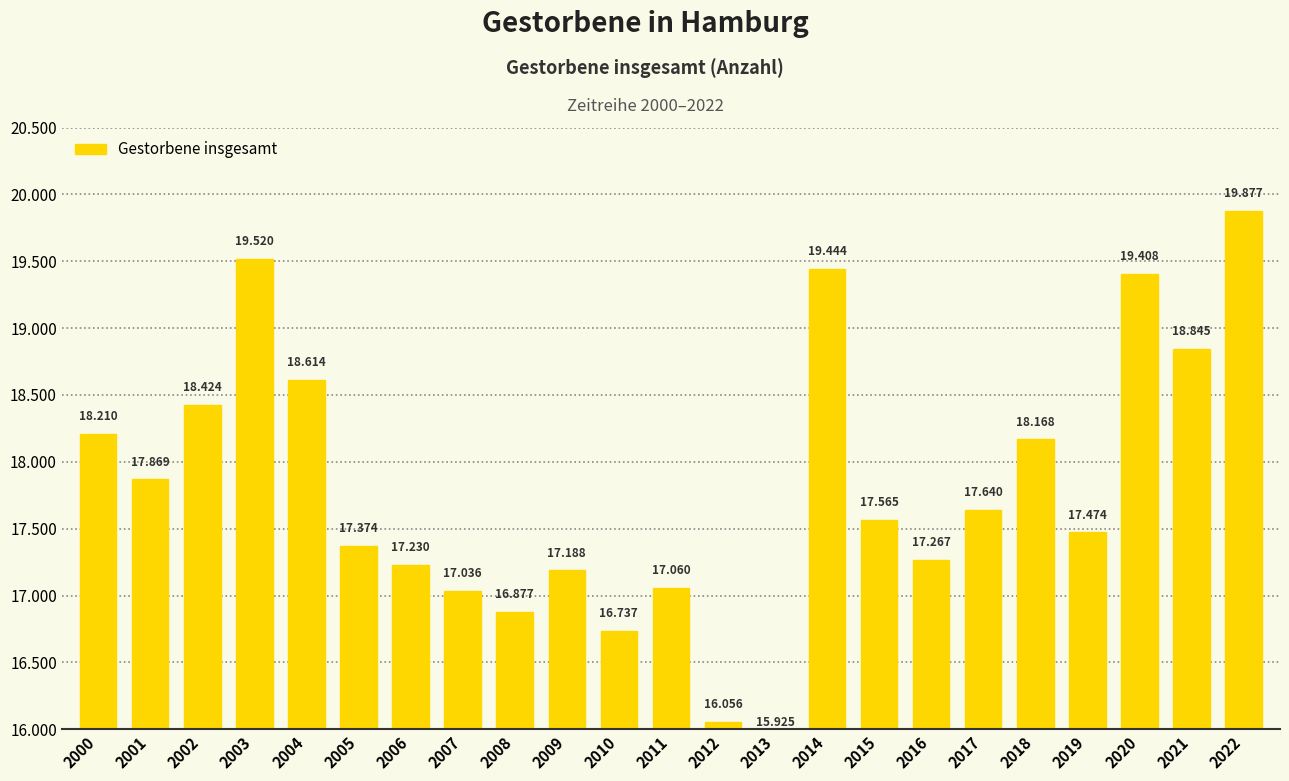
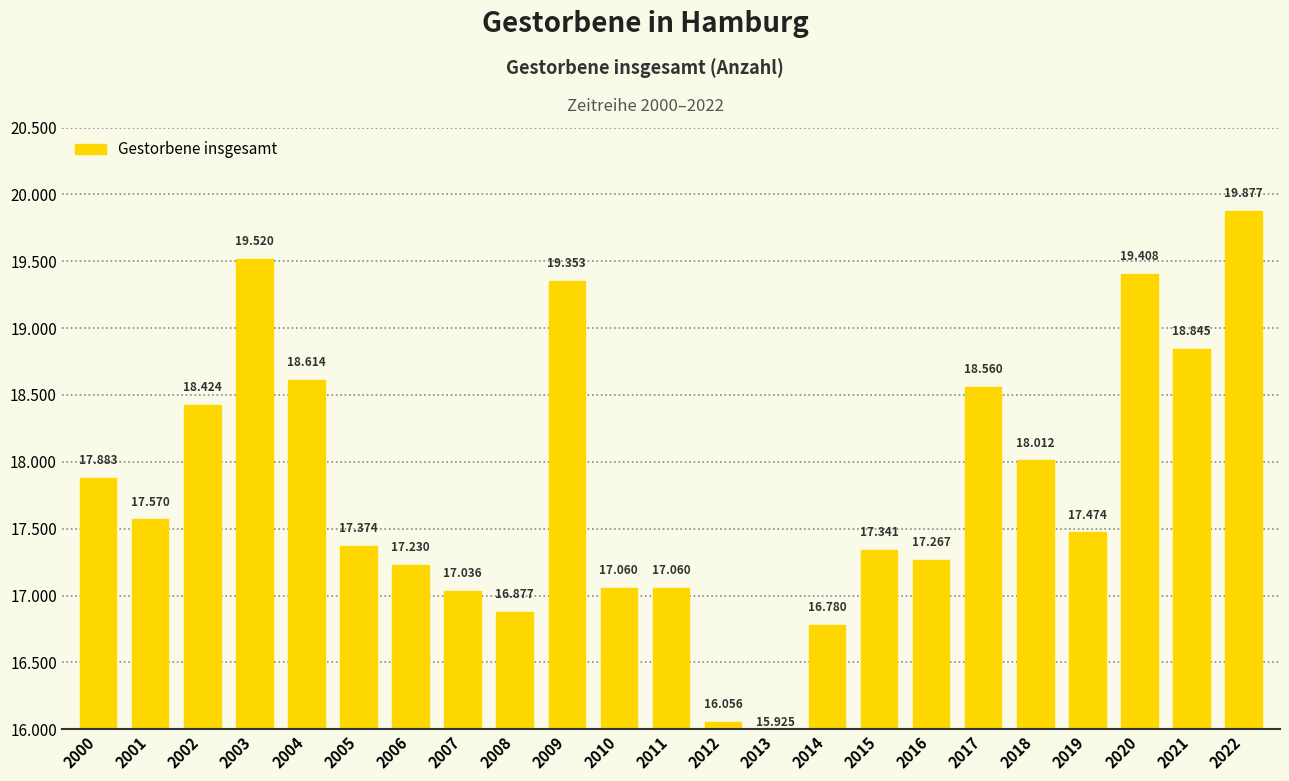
  {
-   "2000": 18.210,
-   "2001": 17.869,
-   "2009": 17.188,
-   "2010": 16.737,
-   "2014": 19.444,
-   "2015": 17.565,
-   "2017": 17.640,
-   "2018": 18.168
+   "2000": 17.883,
+   "2001": 17.570,
+   "2009": 19.353,
+   "2010": 17.060,
+   "2014": 16.780,
+   "2015": 17.341,
+   "2017": 18.560,
+   "2018": 18.012
  }
